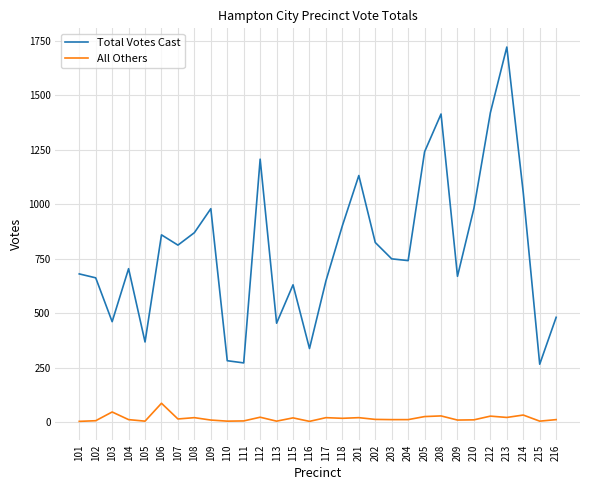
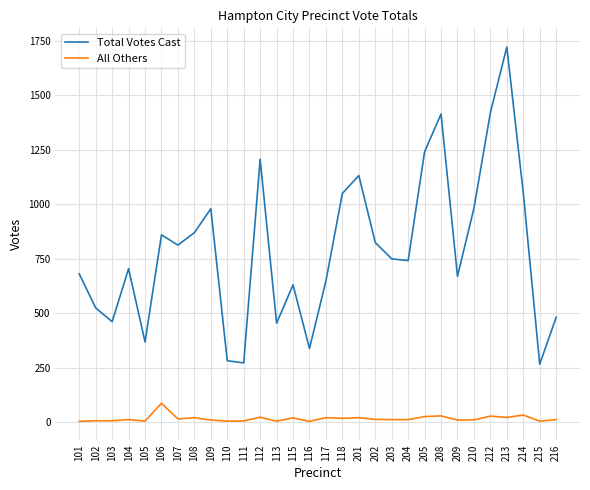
  {
    "Total Votes Cast": {
      "101": 680,
-     "102": 660,
+     "102": 530,
      "103": 460,
      "104": 710,
      "105": 370,
      "106": 860,
      "107": 810,
      "108": 870,
      "109": 980,
      "110": 280,
      "111": 270,
      "112": 1210,
      "113": 460,
      "115": 630,
      "116": 340,
      "117": 650,
-     "118": 900,
+     "118": 1050,
      "201": 1130,
      "202": 830,
      "203": 750,
      "204": 740,
      "205": 1240,
      "208": 1410,
      "209": 670,
      "210": 980,
      "212": 1420,
      "213": 1720,
      "214": 1050,
      "215": 270,
      "216": 480
    },
    "All Others": {
      "101": 10,
      "102": 10,
-     "103": 50,
+     "103": 10,
      "104": 10,
      "105": 10,
      "106": 90,
      "107": 20,
      "108": 20,
      "109": 10,
      "110": 10,
      "111": 10,
      "112": 20,
      "113": 10,
      "115": 20,
      "116": 10,
      "117": 20,
      "118": 20,
      "201": 20,
      "202": 10,
      "203": 10,
      "204": 10,
      "205": 30,
      "208": 30,
      "209": 10,
      "210": 10,
      "212": 30,
      "213": 20,
      "214": 30,
      "215": 10,
      "216": 10
    }
  }
